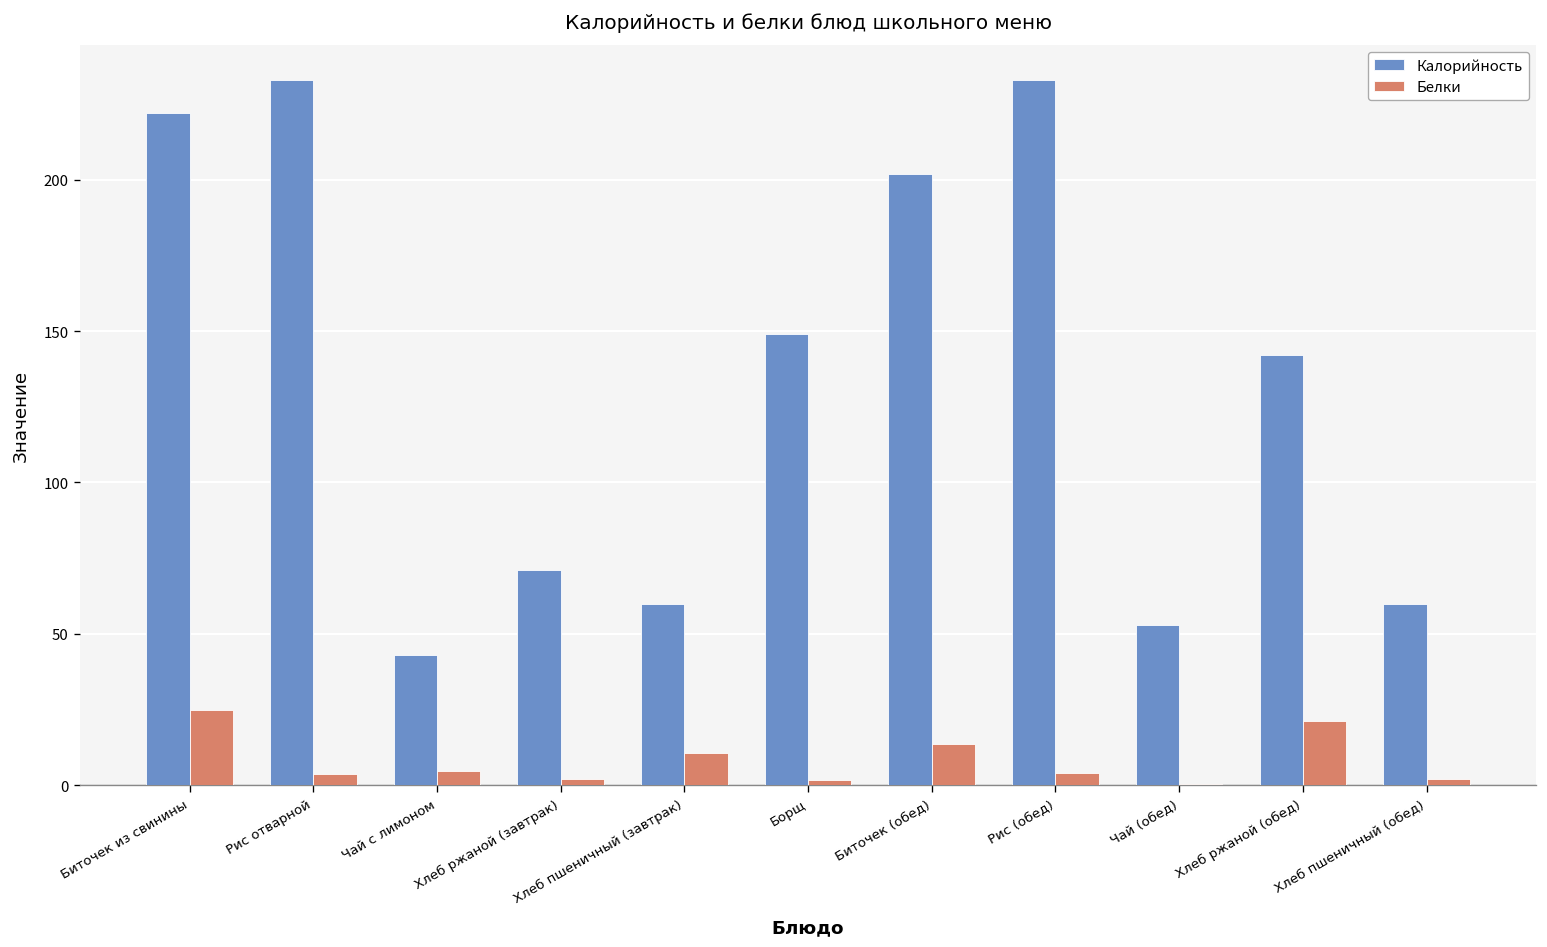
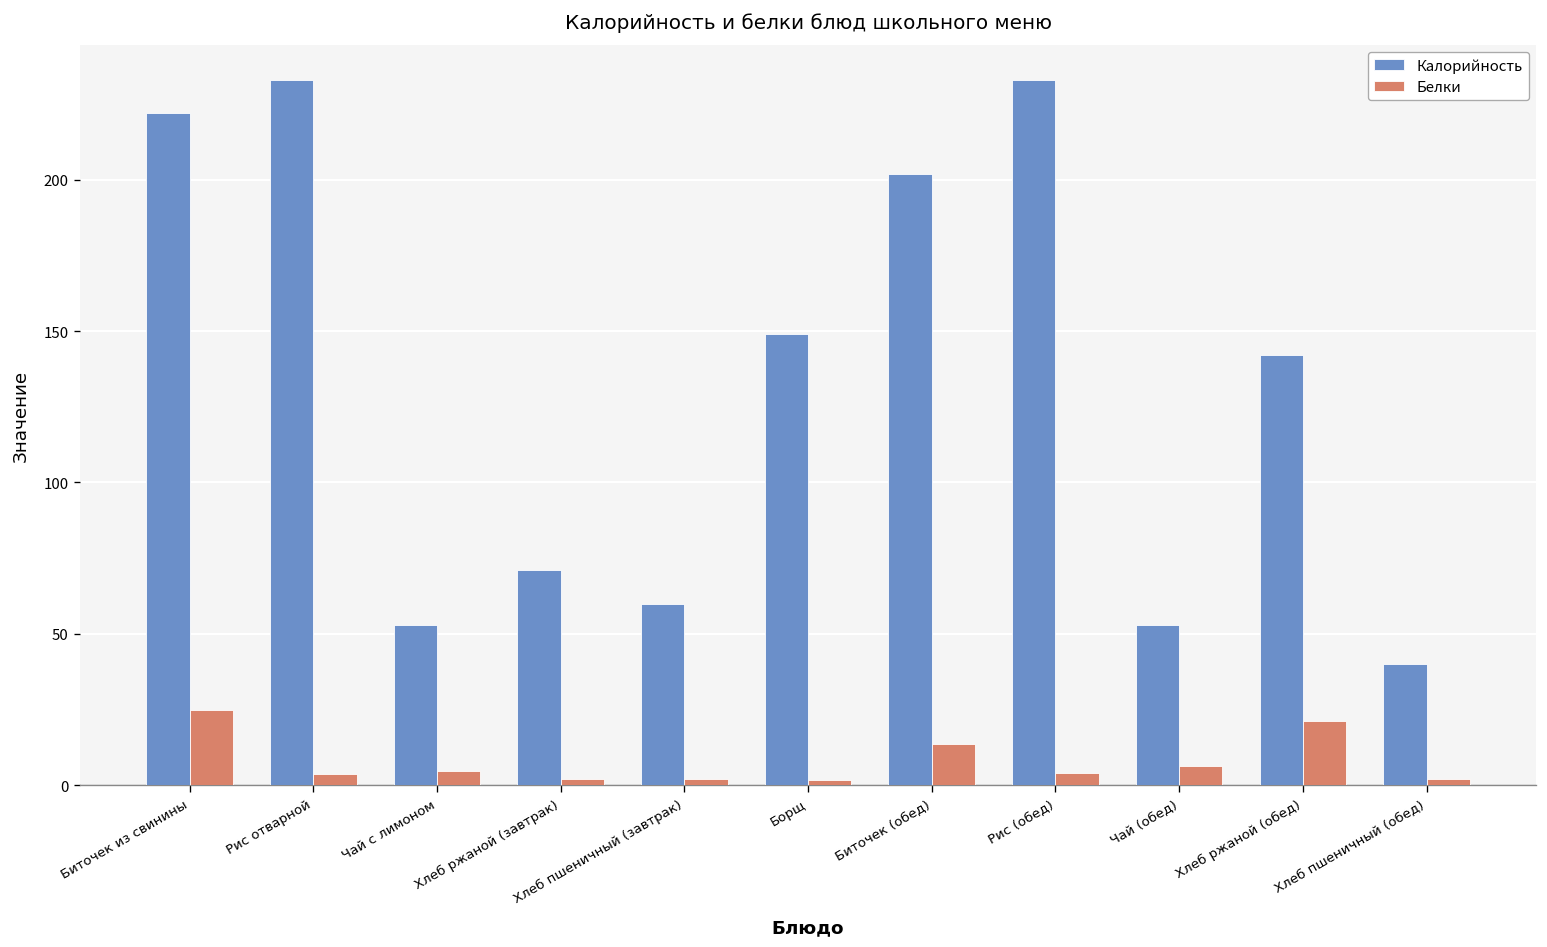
  {
    "Калорийность": {
      "Биточек из свинины": 222,
      "Рис отварной": 233,
-     "Чай с лимоном": 43,
+     "Чай с лимоном": 53,
      "Хлеб ржаной (завтрак)": 71,
      "Хлеб пшеничный (завтрак)": 60,
      "Борщ": 149,
      "Биточек (обед)": 202,
      "Рис (обед)": 233,
      "Чай (обед)": 53,
      "Хлеб ржаной (обед)": 142,
-     "Хлеб пшеничный (обед)": 60
+     "Хлеб пшеничный (обед)": 40
    },
    "Белки": {
      "Биточек из свинины": 25,
      "Рис отварной": 4,
      "Чай с лимоном": 5,
      "Хлеб ржаной (завтрак)": 2,
-     "Хлеб пшеничный (завтрак)": 11,
+     "Хлеб пшеничный (завтрак)": 2,
      "Борщ": 2,
      "Биточек (обед)": 14,
      "Рис (обед)": 4,
-     "Чай (обед)": 0,
+     "Чай (обед)": 6,
      "Хлеб ржаной (обед)": 21,
      "Хлеб пшеничный (обед)": 2
    }
  }
